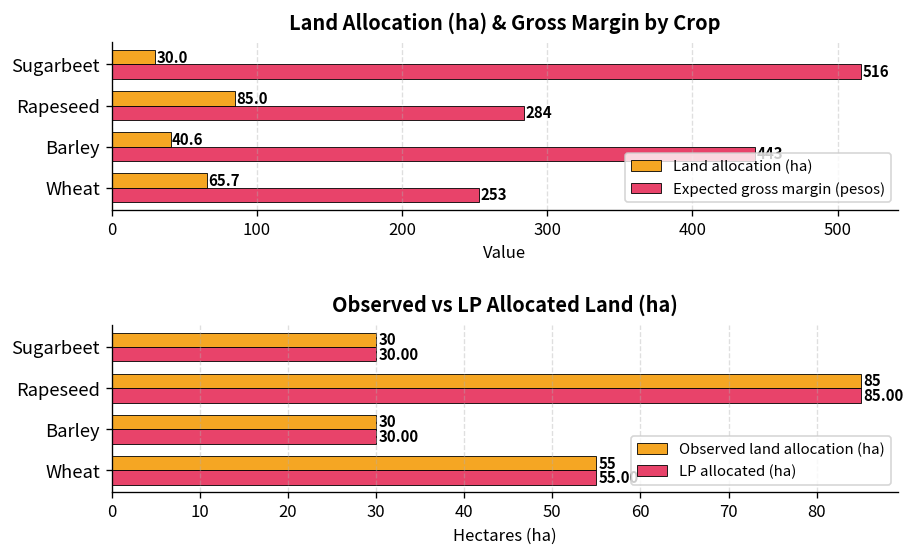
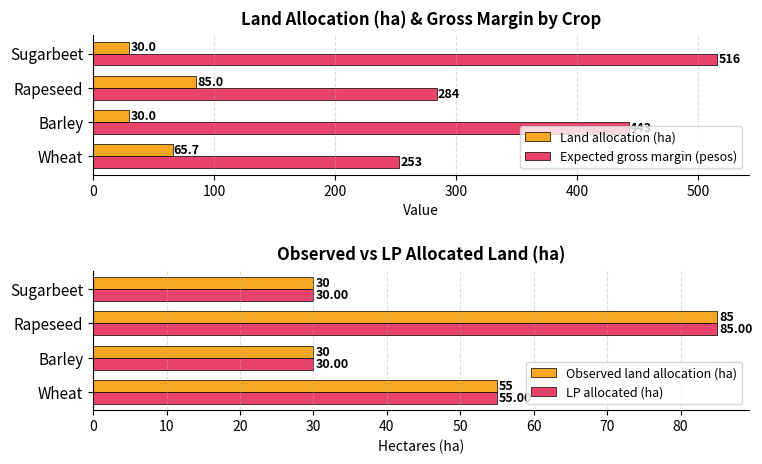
  {
    "Land Allocation (ha) & Gross Margin by Crop": {
      "Land allocation (ha)": {
        "Sugarbeet": 30.0,
        "Rapeseed": 85.0,
-       "Barley": 40.6,
+       "Barley": 30.0,
        "Wheat": 65.7
      },
      "Expected gross margin (pesos)": {
        "Sugarbeet": 516,
        "Rapeseed": 284,
        "Wheat": 253
      }
    },
    "Observed vs LP Allocated Land (ha)": {
      "Observed land allocation (ha)": {
        "Sugarbeet": 30,
        "Rapeseed": 85,
        "Barley": 30,
        "Wheat": 55
      },
      "LP allocated (ha)": {
        "Sugarbeet": 30.00,
        "Rapeseed": 85.00,
        "Barley": 30.00
      }
    }
  }
